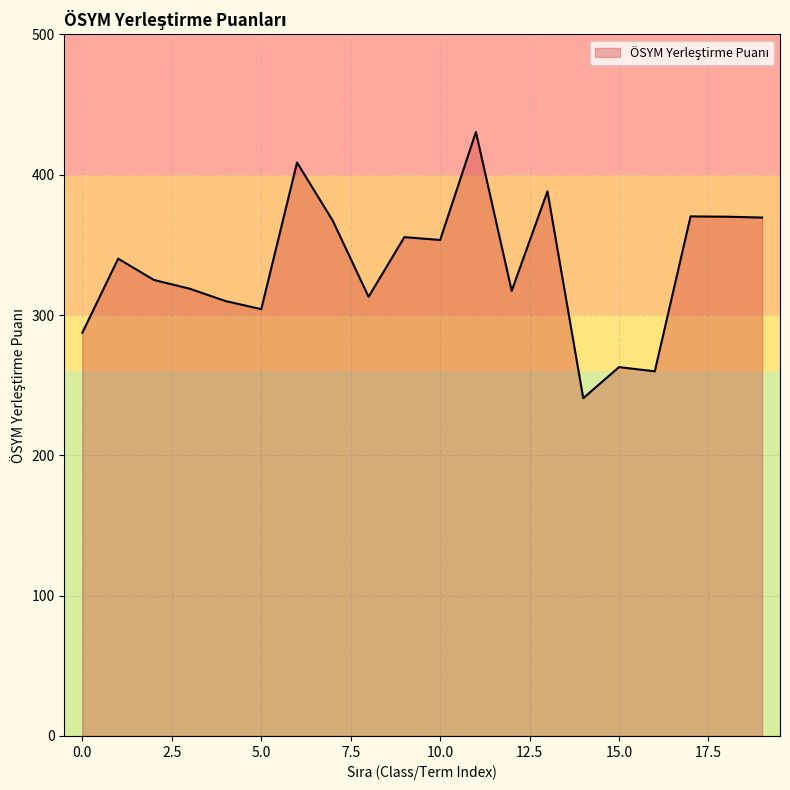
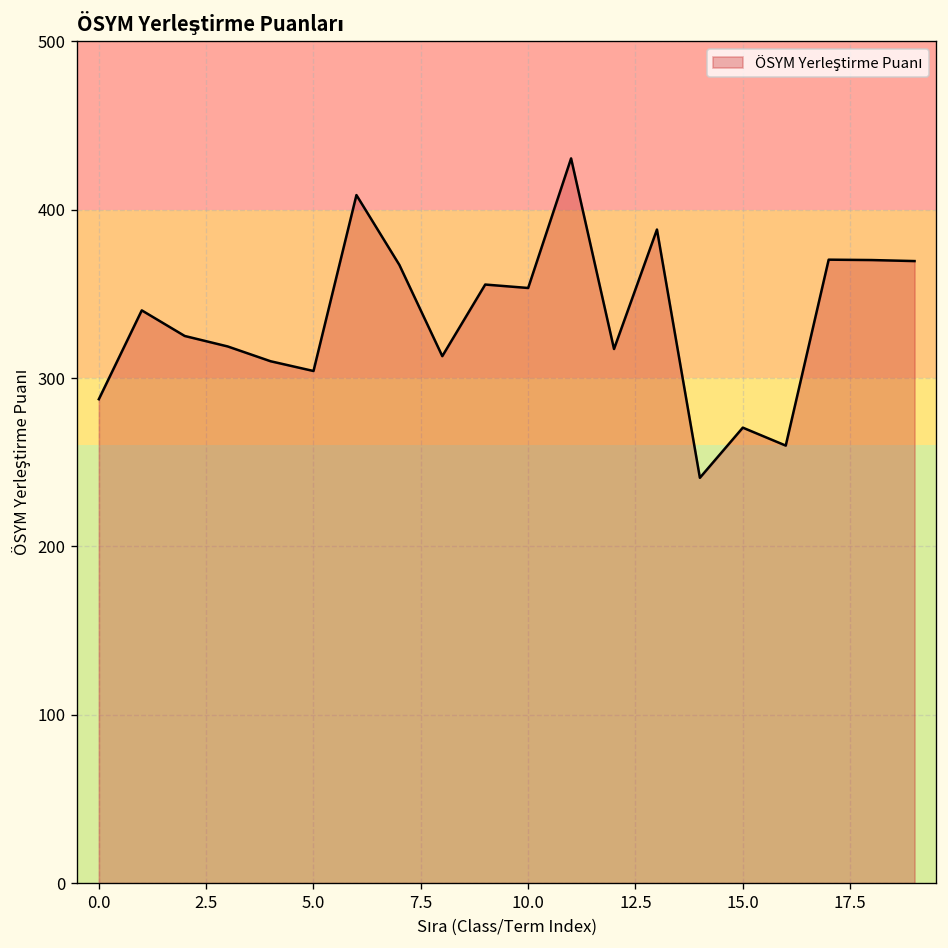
  {
    "0.0": 287,
    "5.0": 304,
    "10.0": 353,
-   "15.0": 263
+   "15.0": 271
  }
